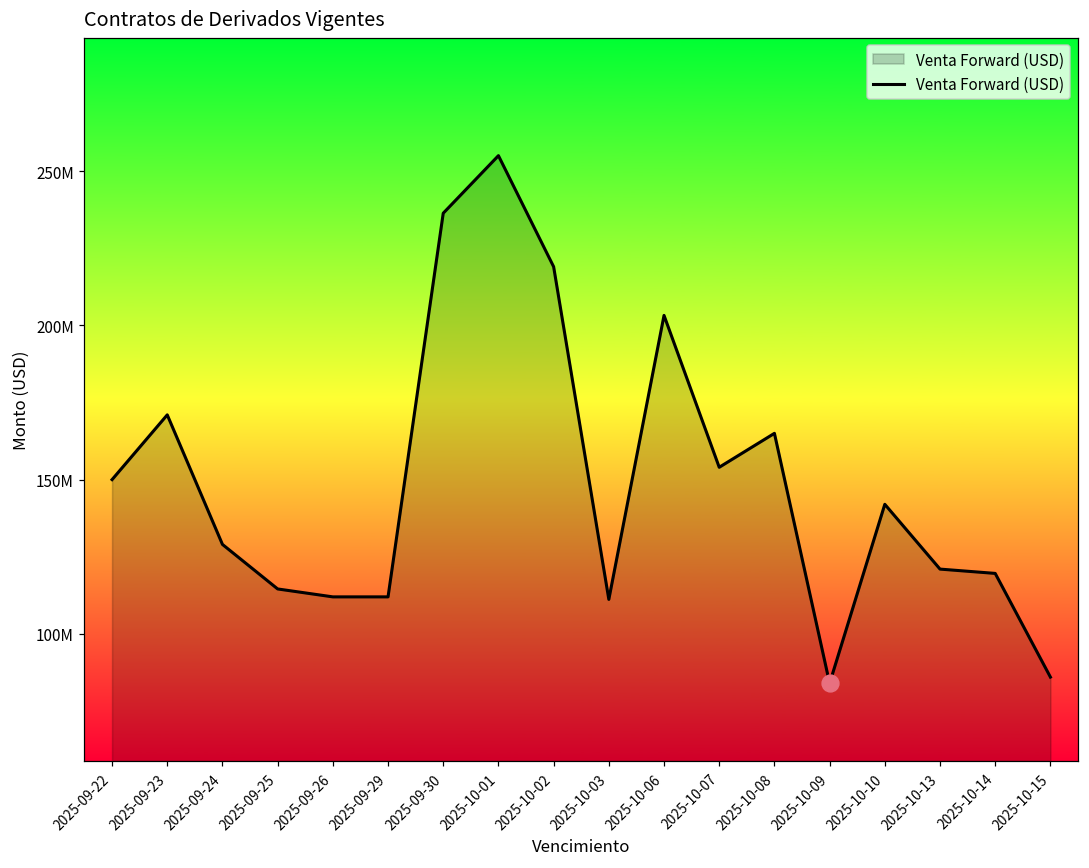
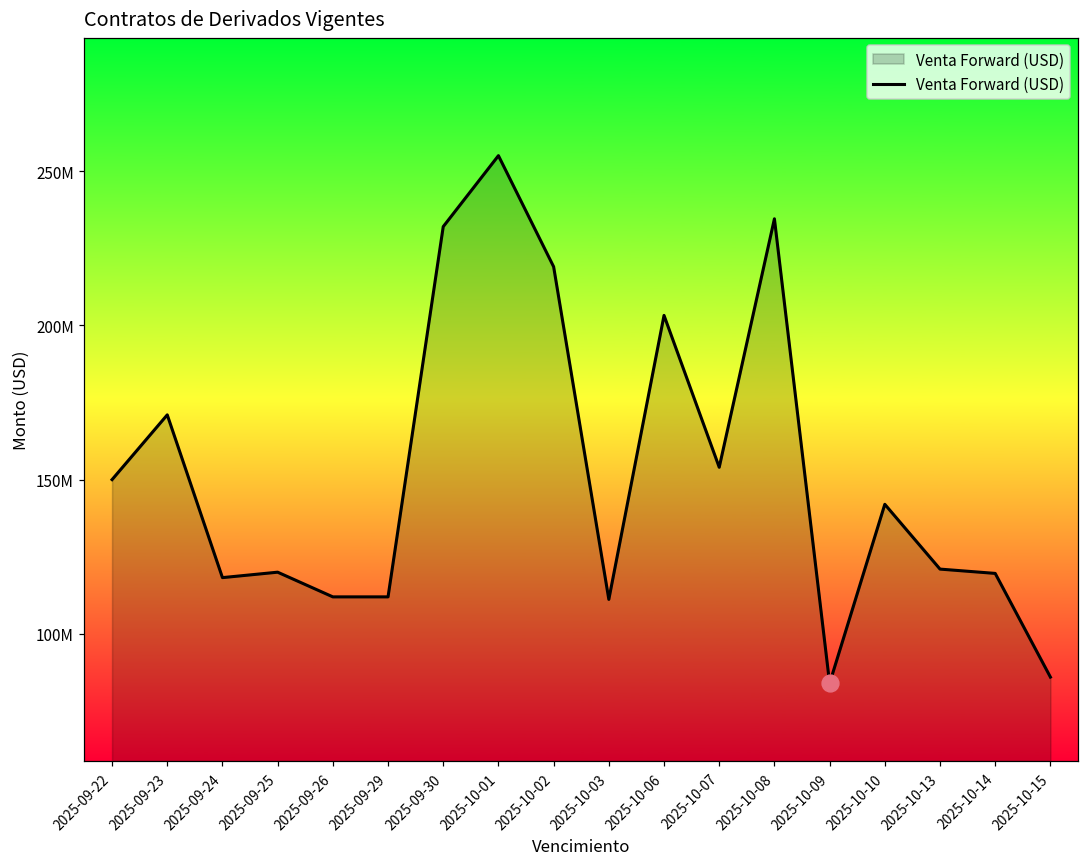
  {
    "Venta Forward (USD)": {
      "2025-09-22": 150000000,
      "2025-09-23": 171000000,
-     "2025-09-24": 129000000,
-     "2025-09-25": 115000000,
+     "2025-09-24": 118000000,
+     "2025-09-25": 120000000,
      "2025-09-26": 112000000,
      "2025-09-29": 112000000,
-     "2025-09-30": 236000000,
+     "2025-09-30": 232000000,
      "2025-10-01": 255000000,
      "2025-10-02": 219000000,
      "2025-10-03": 111000000,
      "2025-10-06": 203000000,
      "2025-10-07": 154000000,
-     "2025-10-08": 165000000,
+     "2025-10-08": 235000000,
      "2025-10-10": 142000000,
      "2025-10-13": 121000000,
      "2025-10-14": 120000000,
      "2025-10-15": 86000000
    }
  }
